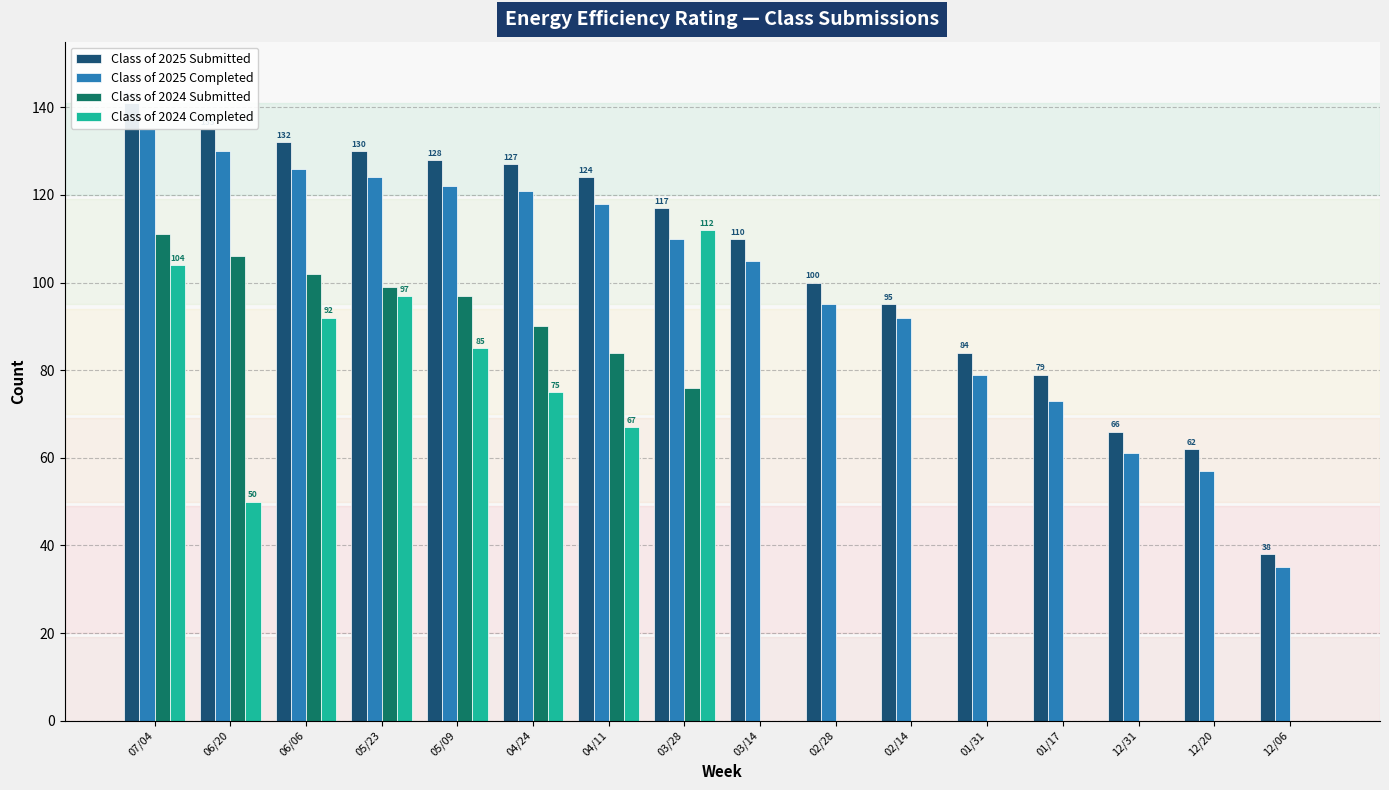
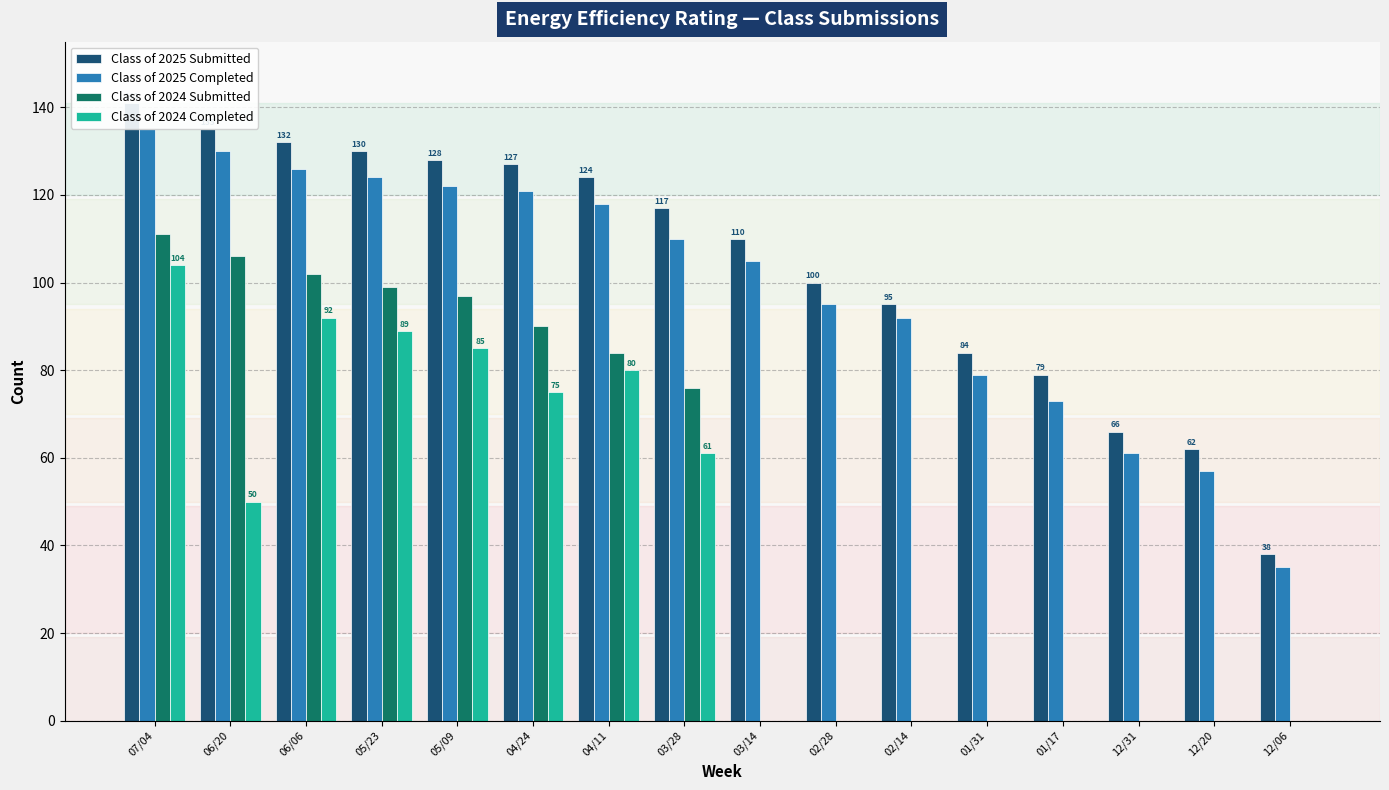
  {
    "Class of 2025 Completed": {
      "07/04": 135,
      "06/20": 130,
      "06/06": 126,
      "05/23": 124,
      "05/09": 122,
      "04/24": 121,
      "04/11": 118,
      "03/28": 110,
      "03/14": 105,
      "02/28": 95,
      "02/14": 92,
      "01/31": 79,
      "01/17": 73,
      "12/31": 61,
      "12/20": 57,
      "12/06": 35
    },
    "Class of 2024 Completed": {
      "07/04": 104,
      "06/20": 50,
      "06/06": 92,
-     "05/23": 97,
+     "05/23": 89,
      "05/09": 85,
      "04/24": 75,
-     "04/11": 67,
-     "03/28": 112
+     "04/11": 80,
+     "03/28": 61
    }
  }
